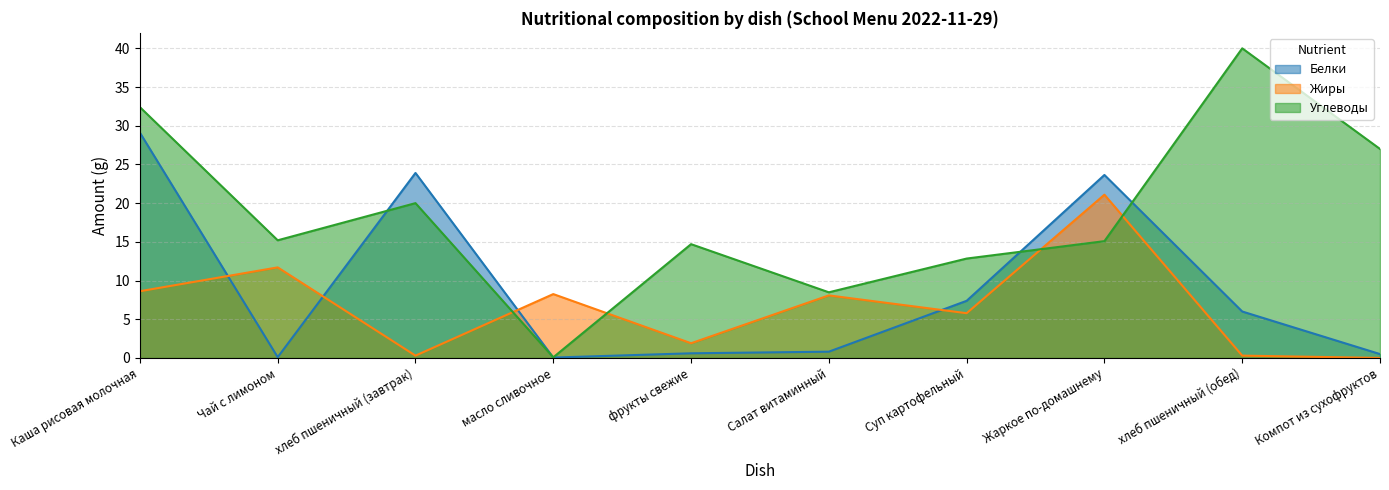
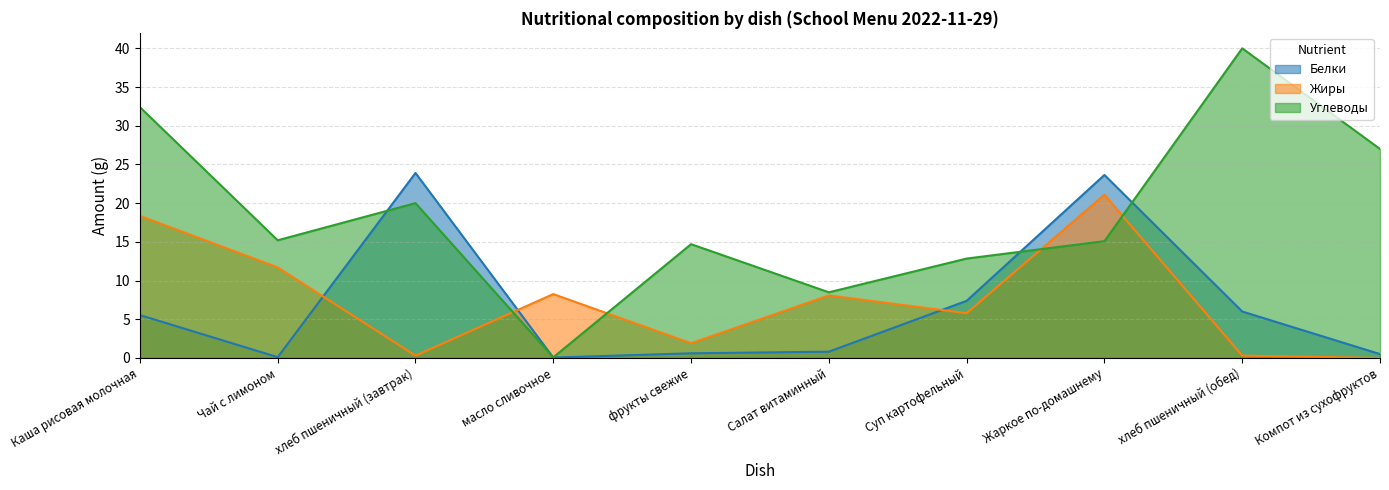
  {
    "Белки": {
-     "Каша рисовая молочная": 29,
+     "Каша рисовая молочная": 6,
      "Чай с лимоном": 0,
      "хлеб пшеничный (завтрак)": 24,
      "фрукты свежие": 1,
      "Салат витаминный": 1,
      "Суп картофельный": 7,
      "Жаркое по-домашнему": 24,
      "хлеб пшеничный (обед)": 6,
      "Компот из сухофруктов": 1
    },
    "Жиры": {
-     "Каша рисовая молочная": 9,
+     "Каша рисовая молочная": 18,
      "Чай с лимоном": 12,
      "хлеб пшеничный (завтрак)": 0,
      "масло сливочное": 8,
      "фрукты свежие": 2,
      "Салат витаминный": 8,
      "Суп картофельный": 6,
      "Жаркое по-домашнему": 21,
      "хлеб пшеничный (обед)": 0,
      "Компот из сухофруктов": 0
    },
    "Углеводы": {
      "Каша рисовая молочная": 32,
      "Чай с лимоном": 15,
      "хлеб пшеничный (завтрак)": 20,
      "фрукты свежие": 15,
      "Салат витаминный": 8,
      "Суп картофельный": 13,
      "Жаркое по-домашнему": 15,
      "хлеб пшеничный (обед)": 40,
      "Компот из сухофруктов": 27
    }
  }
